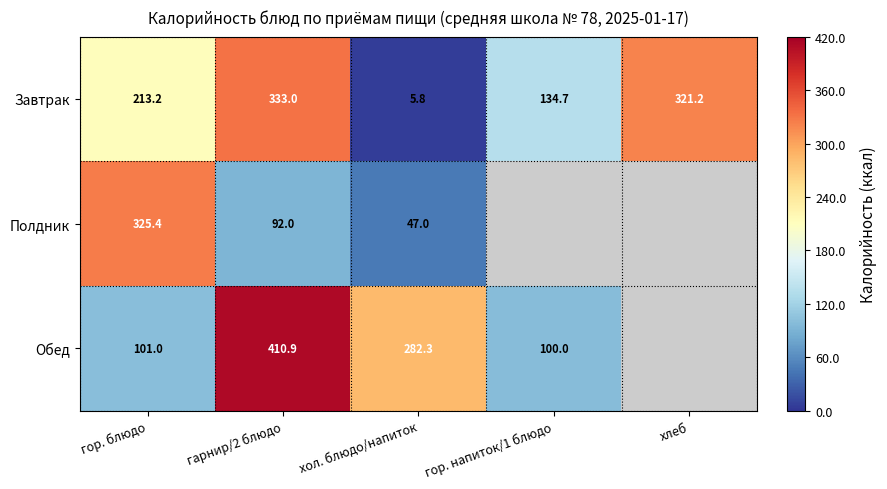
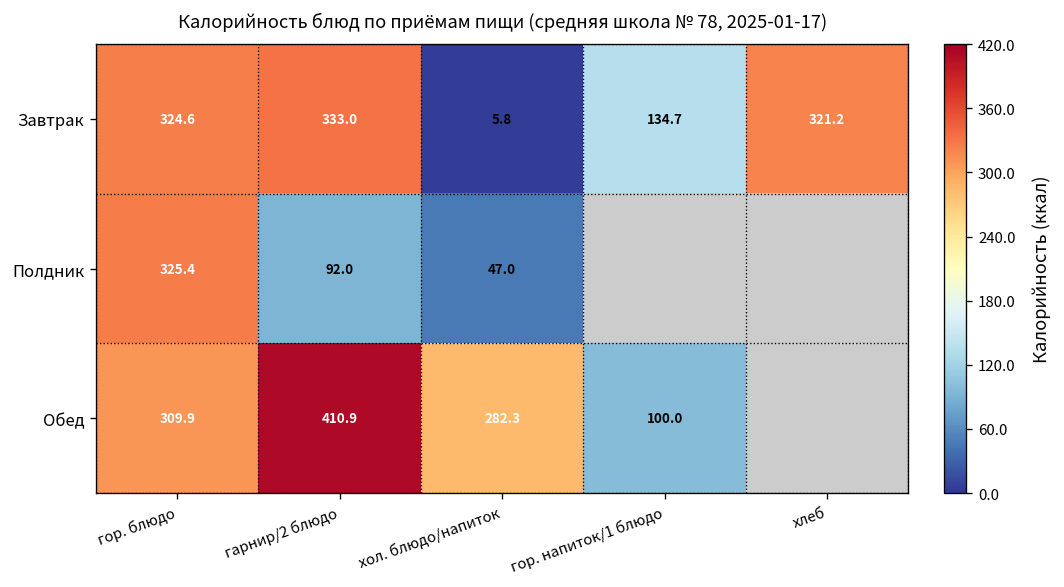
  {
    "Завтрак": {
-     "гор. блюдо": 213.2,
+     "гор. блюдо": 324.6,
      "гарнир/2 блюдо": 333.0,
      "хол. блюдо/напиток": 5.8,
      "гор. напиток/1 блюдо": 134.7,
      "хлеб": 321.2
    },
    "Полдник": {
      "гор. блюдо": 325.4,
      "гарнир/2 блюдо": 92.0,
      "хол. блюдо/напиток": 47.0
    },
    "Обед": {
-     "гор. блюдо": 101.0,
+     "гор. блюдо": 309.9,
      "гарнир/2 блюдо": 410.9,
      "хол. блюдо/напиток": 282.3,
      "гор. напиток/1 блюдо": 100.0
    }
  }
